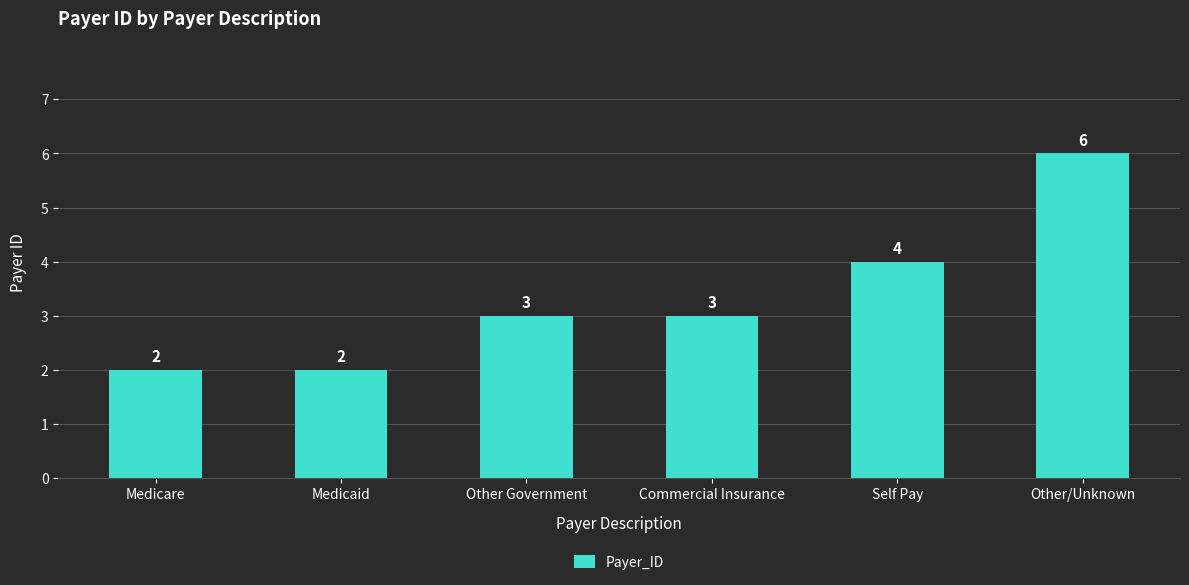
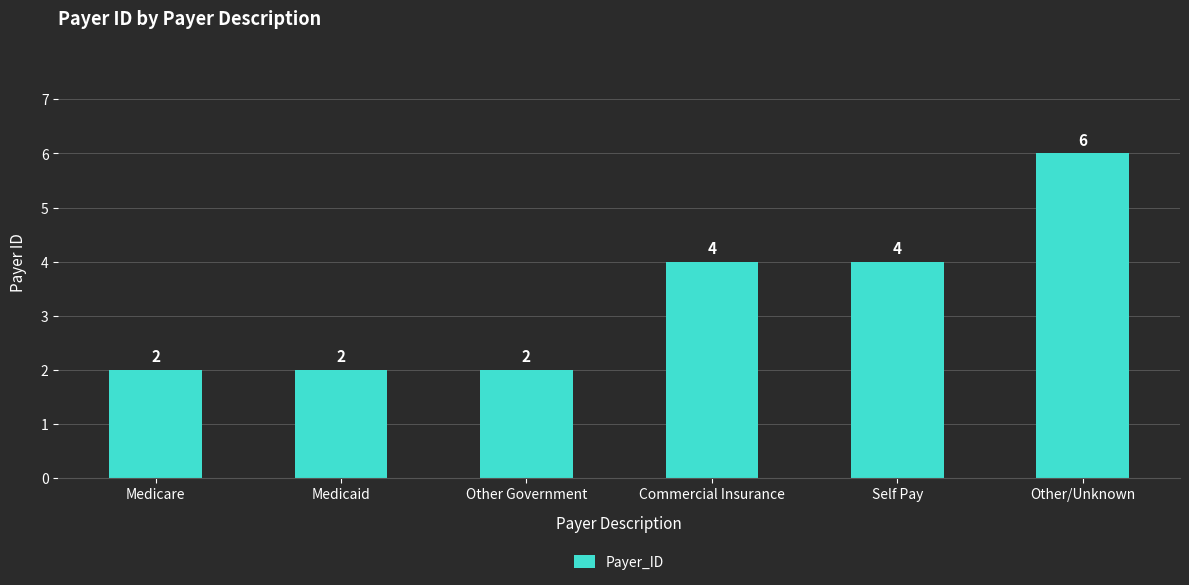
  {
    "Medicare": 2,
    "Medicaid": 2,
-   "Other Government": 3,
-   "Commercial Insurance": 3,
+   "Other Government": 2,
+   "Commercial Insurance": 4,
    "Self Pay": 4,
    "Other/Unknown": 6
  }
